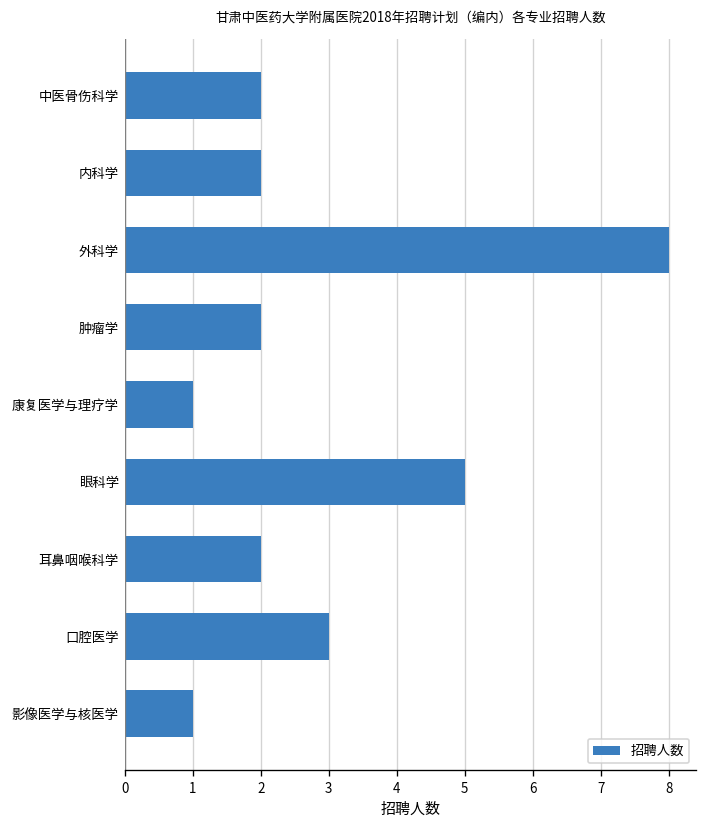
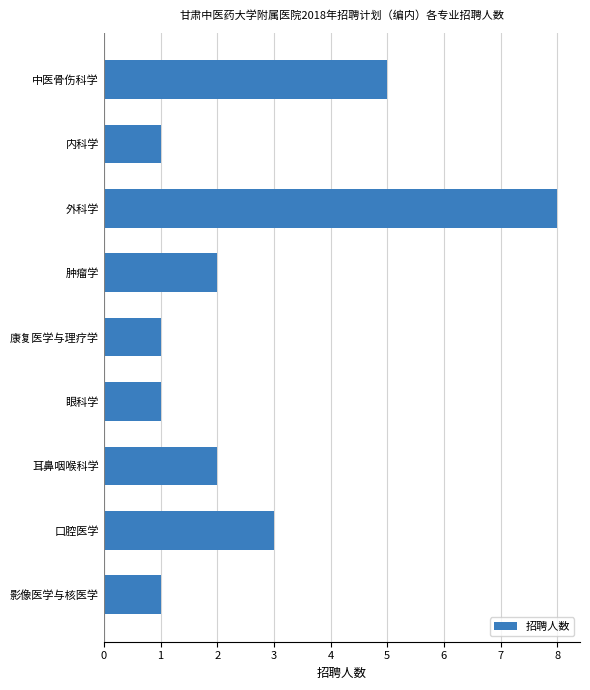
  {
-   "中医骨伤科学": 2,
-   "内科学": 2,
+   "中医骨伤科学": 5,
+   "内科学": 1,
    "外科学": 8,
    "肿瘤学": 2,
    "康复医学与理疗学": 1,
-   "眼科学": 5,
+   "眼科学": 1,
    "耳鼻咽喉科学": 2,
    "口腔医学": 3,
    "影像医学与核医学": 1
  }
